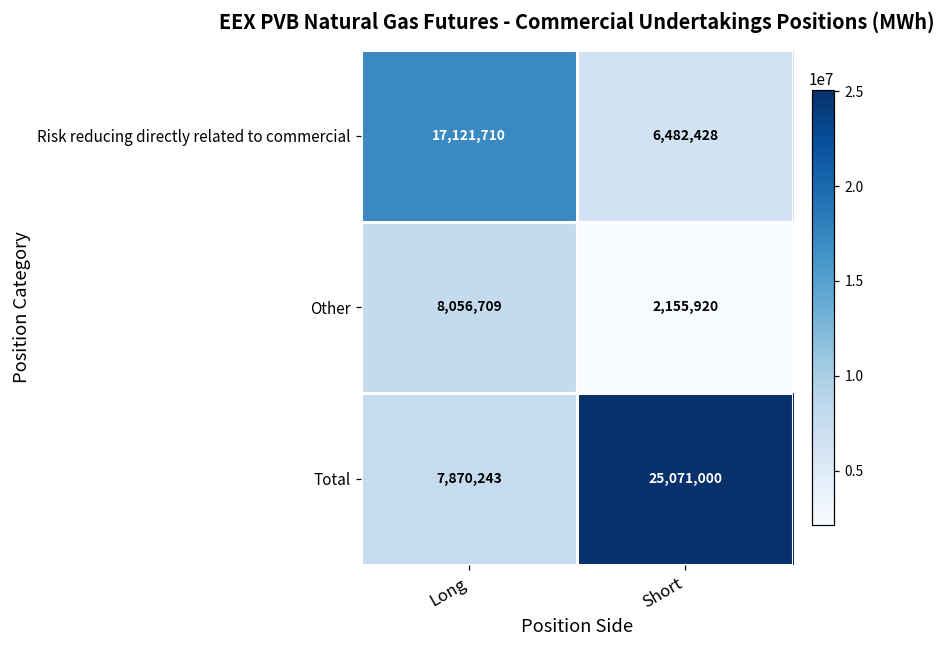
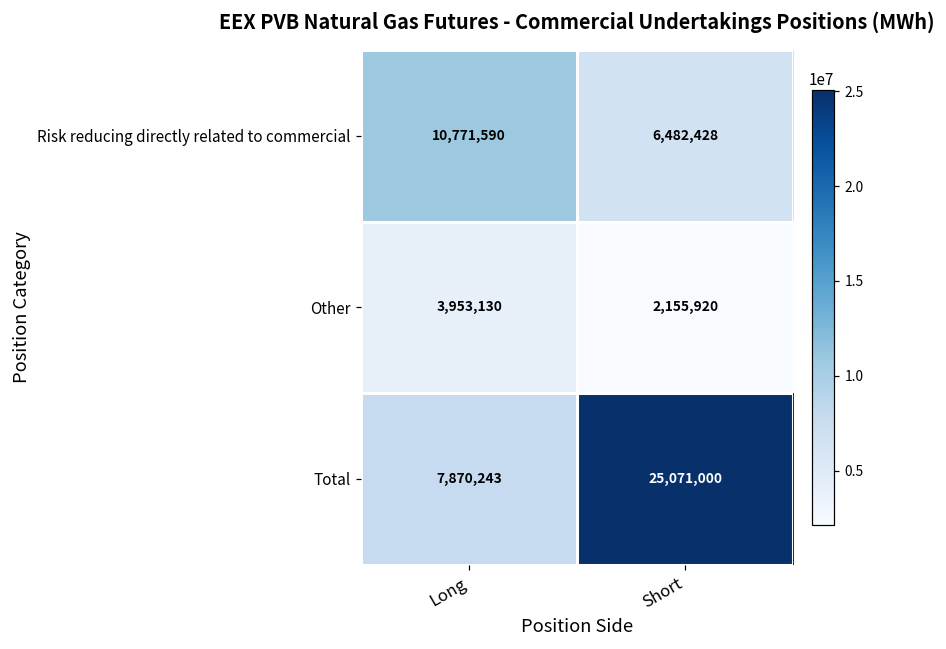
  {
    "Risk reducing directly related to commercial": {
-     "Long": "17,121,710",
+     "Long": "10,771,590",
      "Short": "6,482,428"
    },
    "Other": {
-     "Long": "8,056,709",
+     "Long": "3,953,130",
      "Short": "2,155,920"
    },
    "Total": {
      "Long": "7,870,243",
      "Short": "25,071,000"
    }
  }
